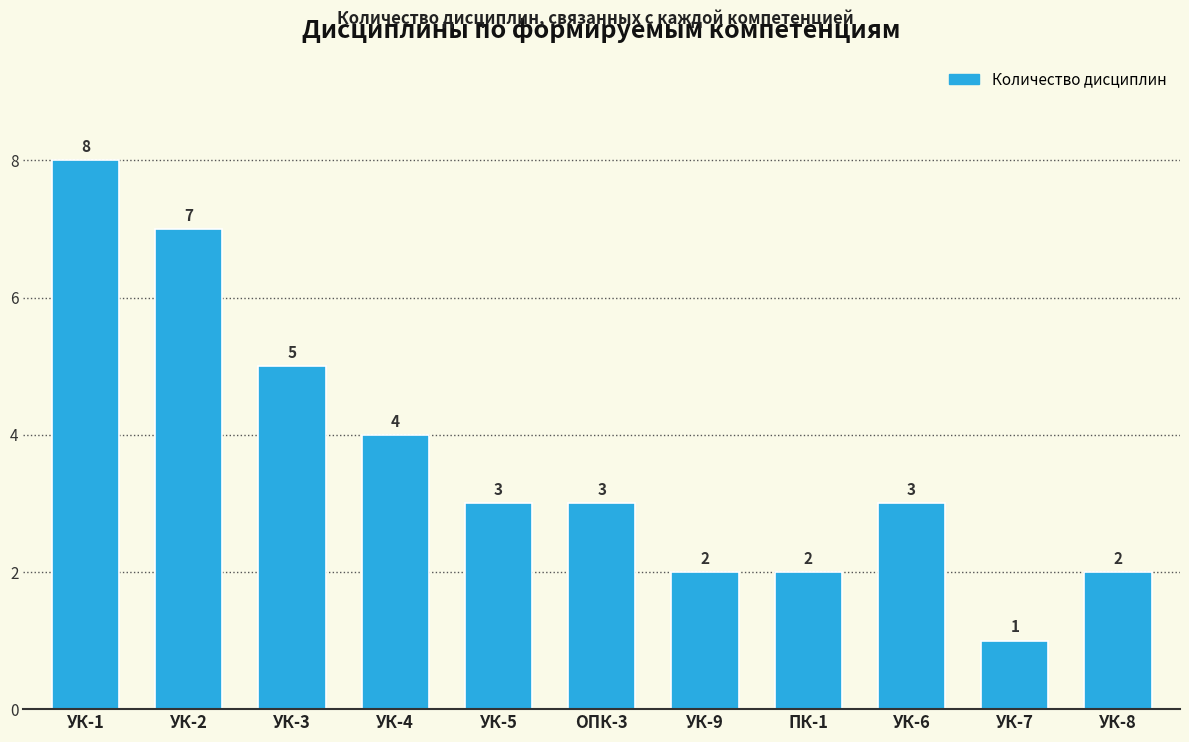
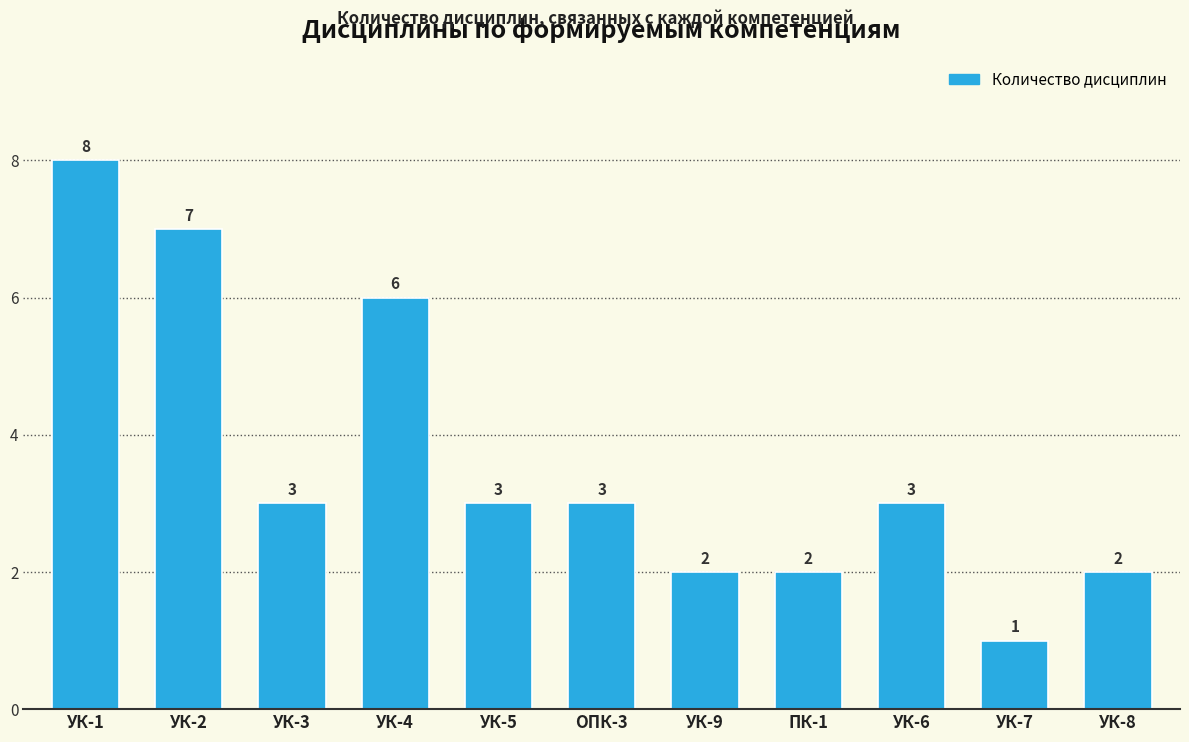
  {
    "УК-1": 8,
    "УК-2": 7,
-   "УК-3": 5,
-   "УК-4": 4,
+   "УК-3": 3,
+   "УК-4": 6,
    "УК-5": 3,
    "ОПК-3": 3,
    "УК-9": 2,
    "ПК-1": 2,
    "УК-6": 3,
    "УК-7": 1,
    "УК-8": 2
  }
